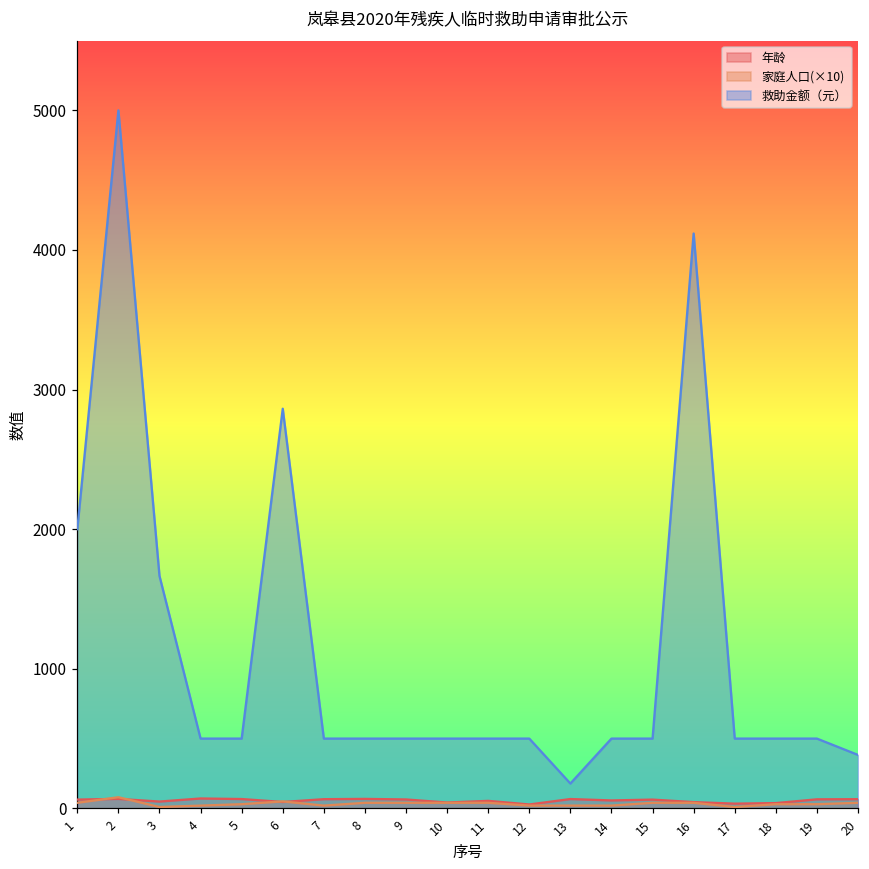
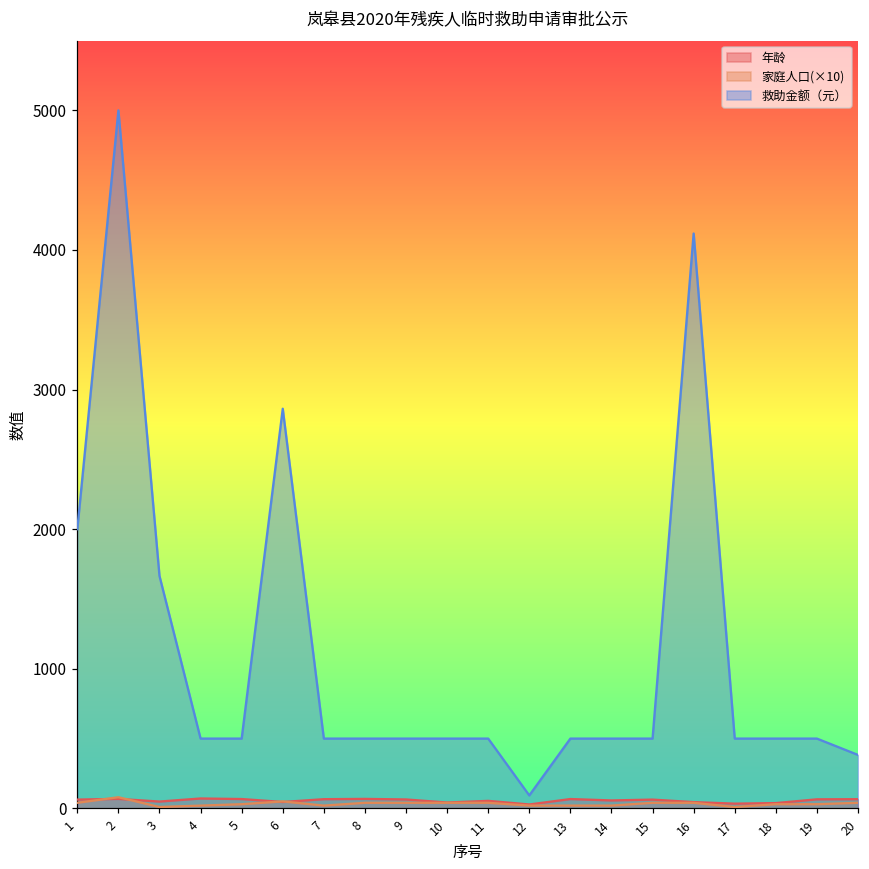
  {
    "救助金额（元）": {
      "1": 2000,
      "2": 5000,
      "3": 1670,
      "4": 500,
      "5": 500,
      "6": 2860,
      "7": 500,
      "8": 500,
      "9": 500,
      "10": 500,
      "11": 500,
-     "12": 500,
-     "13": 180,
+     "12": 90,
+     "13": 500,
      "14": 500,
      "15": 500,
      "16": 4120,
      "17": 500,
      "18": 500,
      "19": 500,
      "20": 380
    }
  }
